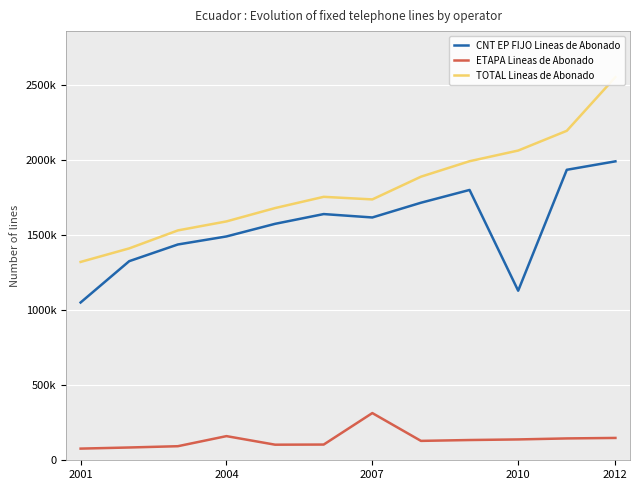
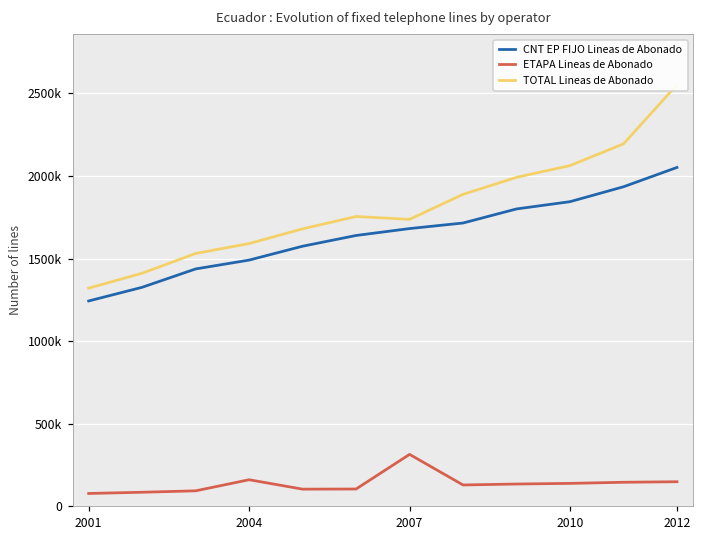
  {
    "CNT EP FIJO Lineas de Abonado": {
-     "2001": 1050000,
+     "2001": 1240000,
      "2004": 1490000,
-     "2007": 1620000,
-     "2010": 1130000,
-     "2012": 1990000
+     "2007": 1680000,
+     "2010": 1840000,
+     "2012": 2050000
    },
    "ETAPA Lineas de Abonado": {
      "2001": 80000,
      "2004": 160000,
      "2007": 310000,
      "2010": 140000,
      "2012": 150000
    },
    "TOTAL Lineas de Abonado": {
      "2001": 1320000,
      "2004": 1590000,
      "2007": 1740000,
      "2010": 2060000
    }
  }
